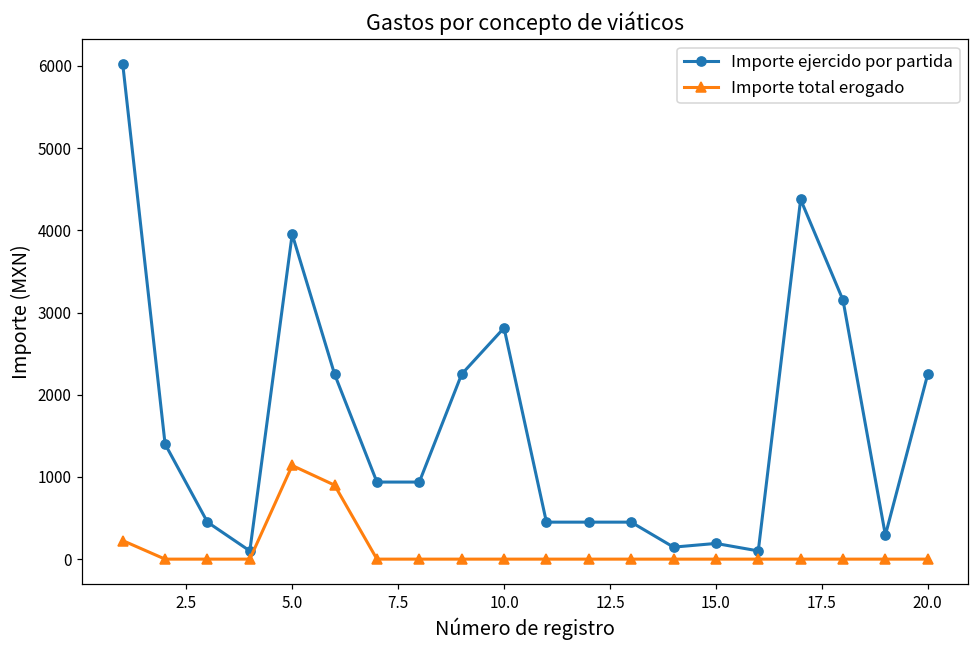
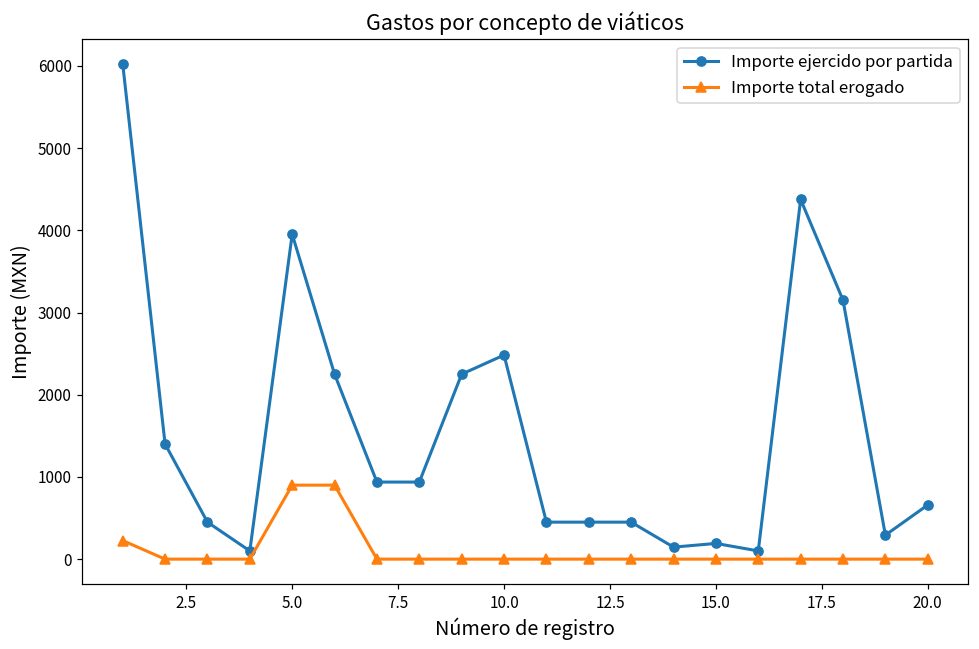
  {
    "Importe ejercido por partida": {
      "5.0": 4000,
-     "10.0": 2800,
+     "10.0": 2500,
      "15.0": 200,
-     "20.0": 2300
+     "20.0": 700
    },
    "Importe total erogado": {
-     "5.0": 1100,
+     "5.0": 900,
      "10.0": 0,
      "15.0": 0,
      "20.0": 0
    }
  }
